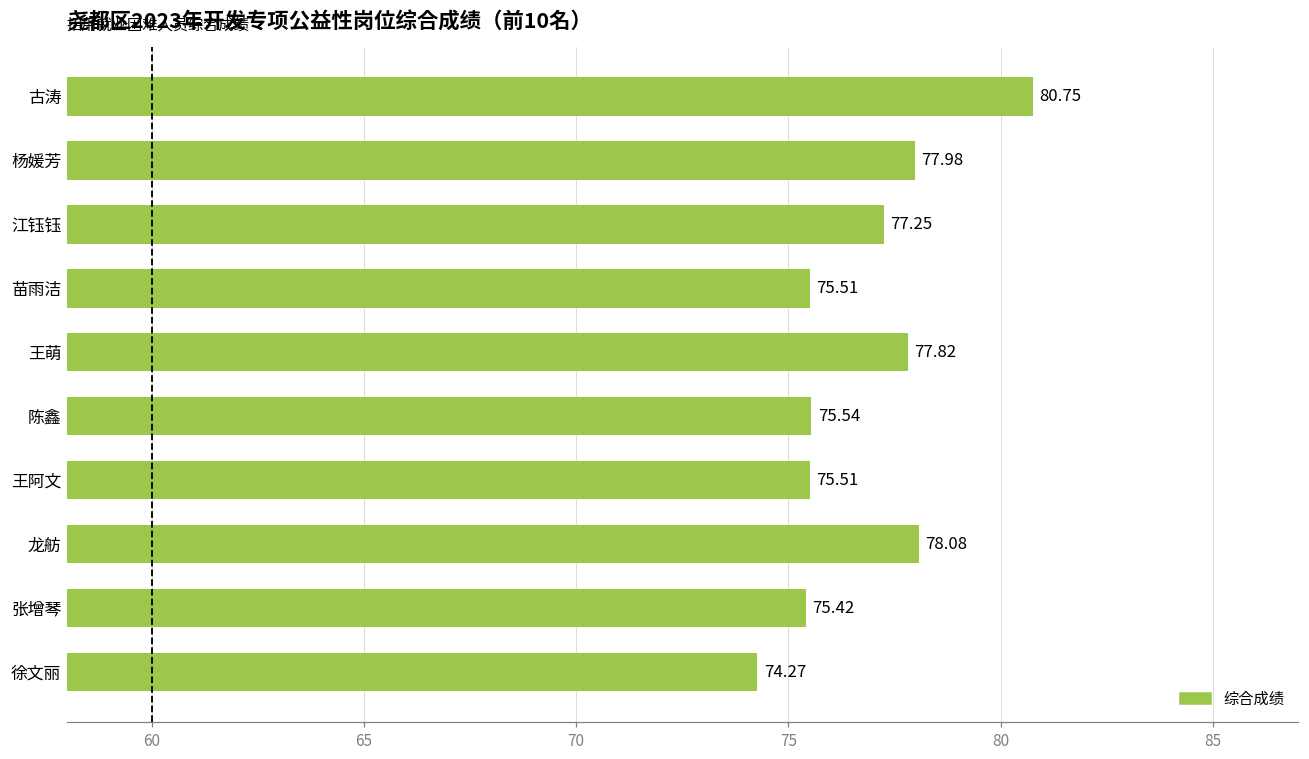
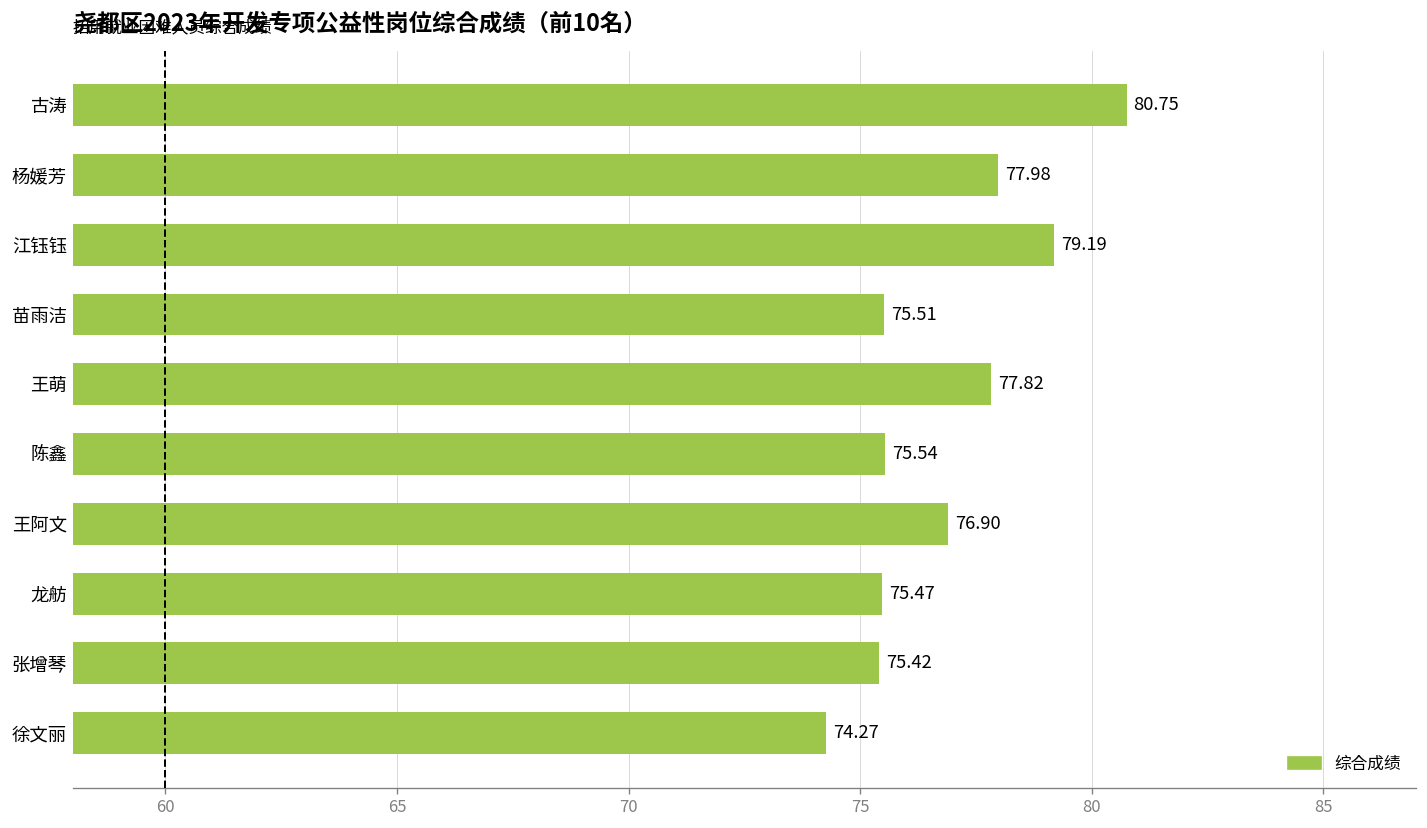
  {
    "古涛": 80.75,
    "杨媛芳": 77.98,
-   "江钰钰": 77.25,
+   "江钰钰": 79.19,
    "苗雨洁": 75.51,
    "王萌": 77.82,
    "陈鑫": 75.54,
-   "王阿文": 75.51,
-   "龙舫": 78.08,
+   "王阿文": 76.90,
+   "龙舫": 75.47,
    "张增琴": 75.42,
    "徐文丽": 74.27
  }
